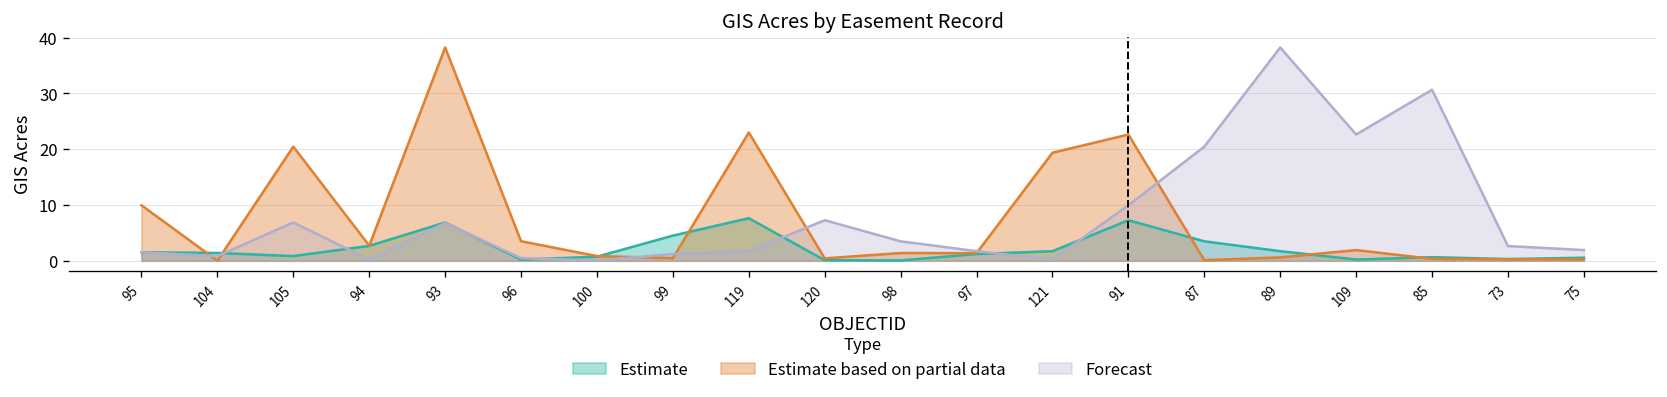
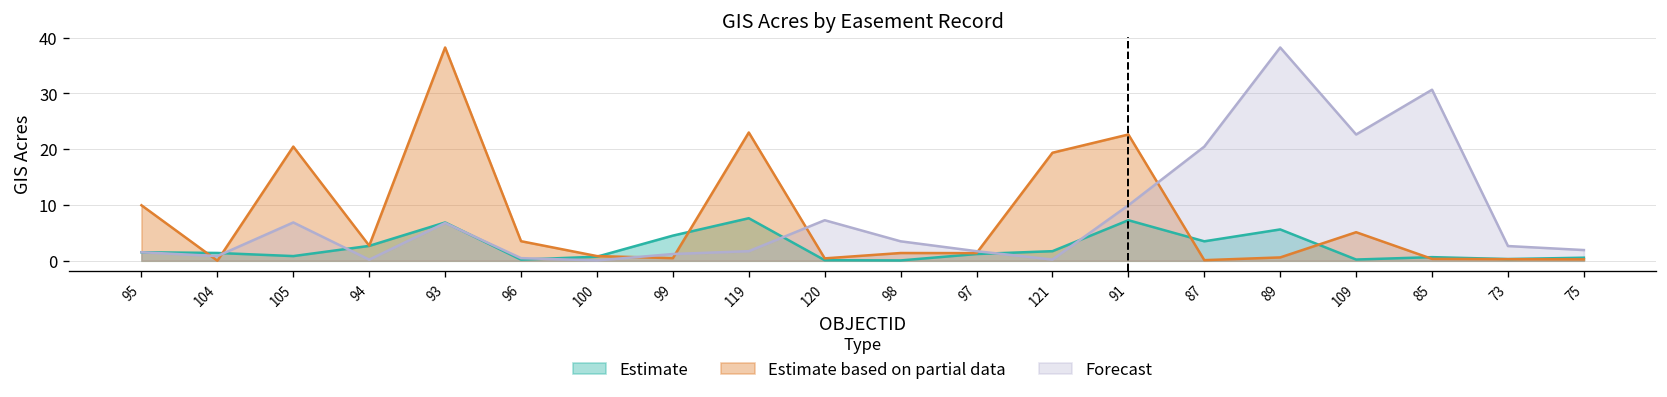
  {
    "Estimate": {
      "104": 1,
      "105": 1,
      "99": 5,
      "119": 8,
      "98": 0,
      "121": 2,
      "91": 7,
      "87": 3,
-     "89": 2,
+     "89": 6,
      "109": 0
    },
    "Estimate based on partial data": {
      "95": 10,
      "104": 0,
      "105": 20,
      "93": 38,
      "96": 4,
      "99": 0,
      "119": 23,
      "98": 1,
      "121": 19,
      "91": 23,
      "87": 0,
      "89": 1,
-     "109": 2
+     "109": 5
    },
    "Forecast": {
      "104": 1,
      "105": 7,
      "94": 0,
      "100": 0,
      "99": 1,
      "119": 2,
      "120": 7,
      "98": 3,
      "121": 0,
      "91": 10,
      "87": 20,
      "89": 38,
      "109": 23,
      "85": 31,
      "73": 3,
      "75": 2
    }
  }
